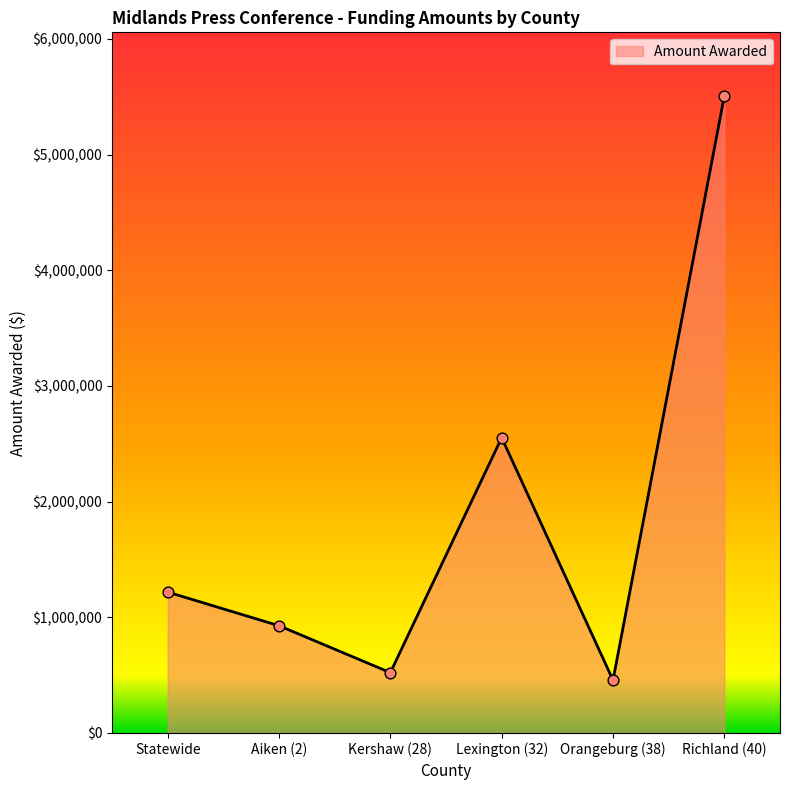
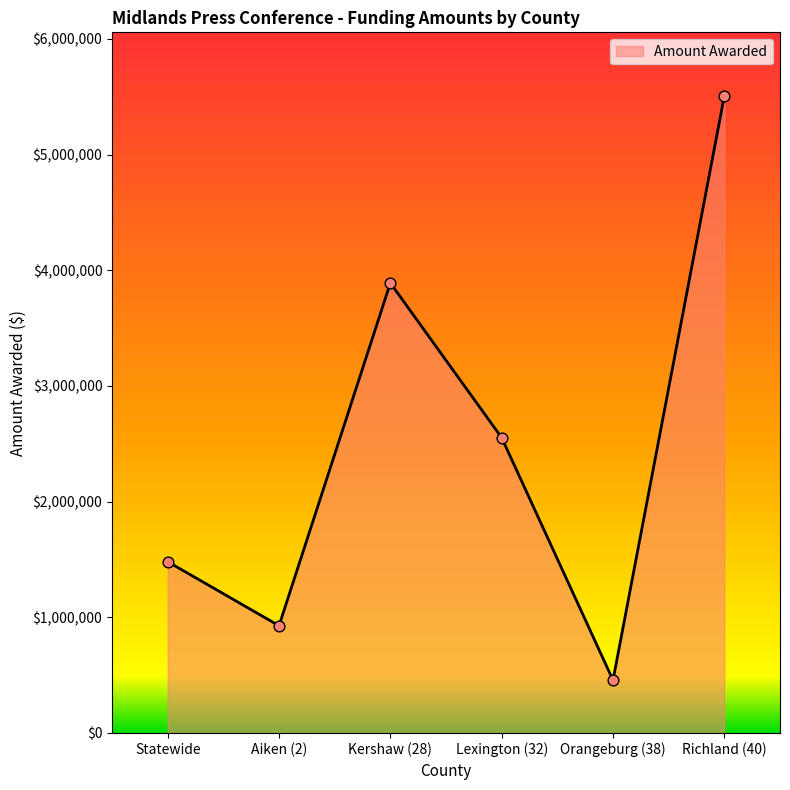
  {
-   "Statewide": "$1,220,000",
+   "Statewide": "$1,480,000",
    "Aiken (2)": "$930,000",
-   "Kershaw (28)": "$520,000",
+   "Kershaw (28)": "$3,890,000",
    "Lexington (32)": "$2,550,000",
    "Orangeburg (38)": "$460,000",
    "Richland (40)": "$5,510,000"
  }
